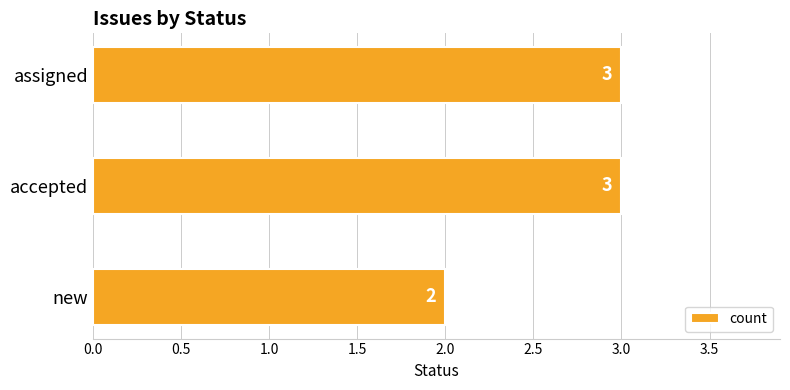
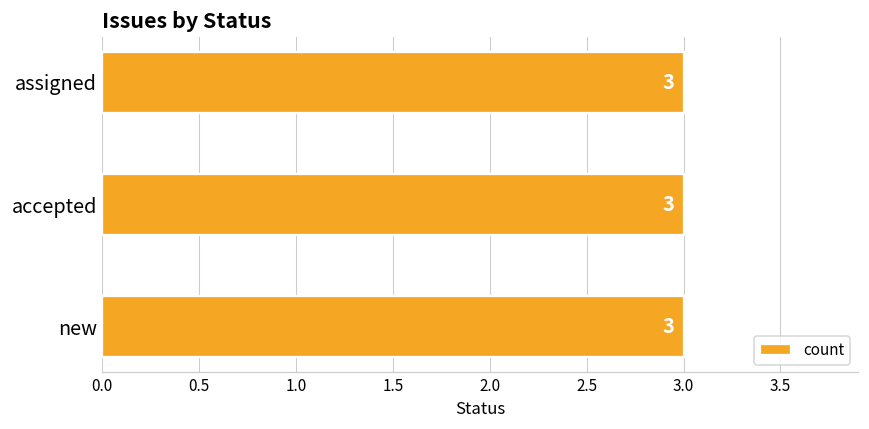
  {
    "assigned": 3,
    "accepted": 3,
-   "new": 2
+   "new": 3
  }
